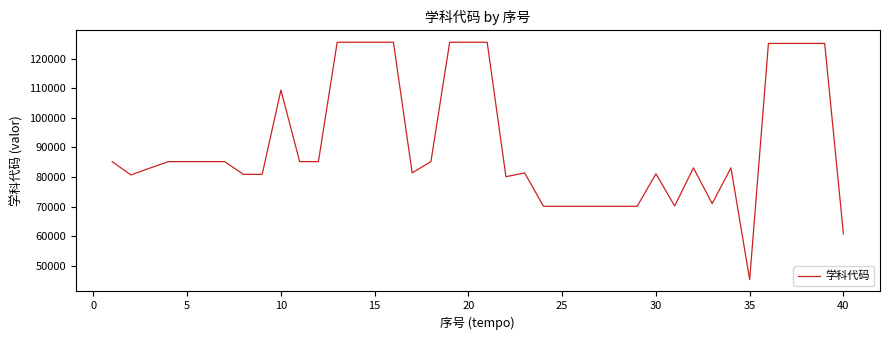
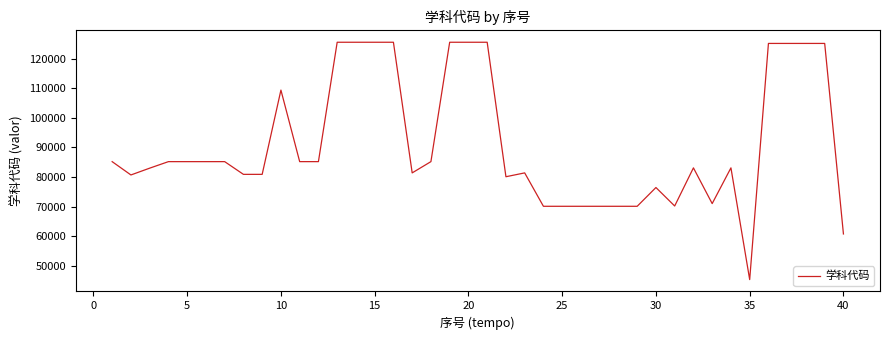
  {
    "5": 85000,
    "10": 109000,
    "15": 126000,
    "20": 126000,
    "25": 70000,
-   "30": 81000,
+   "30": 76000,
    "35": 45000,
    "40": 61000
  }
